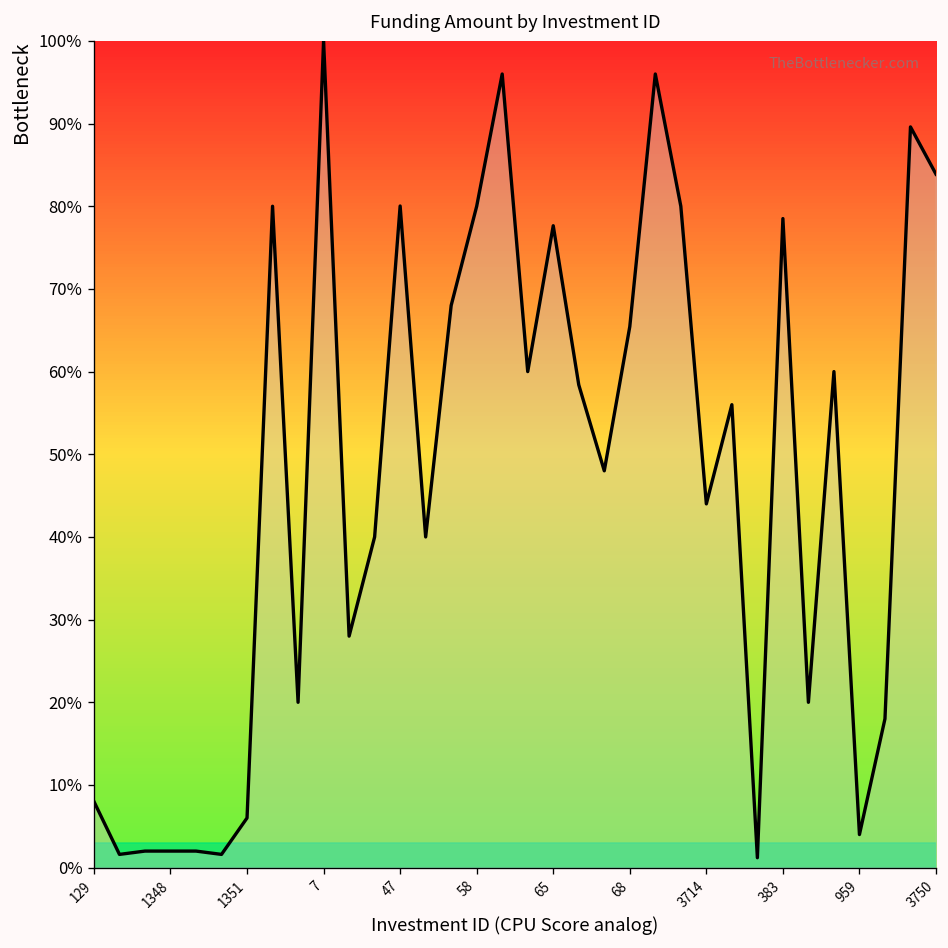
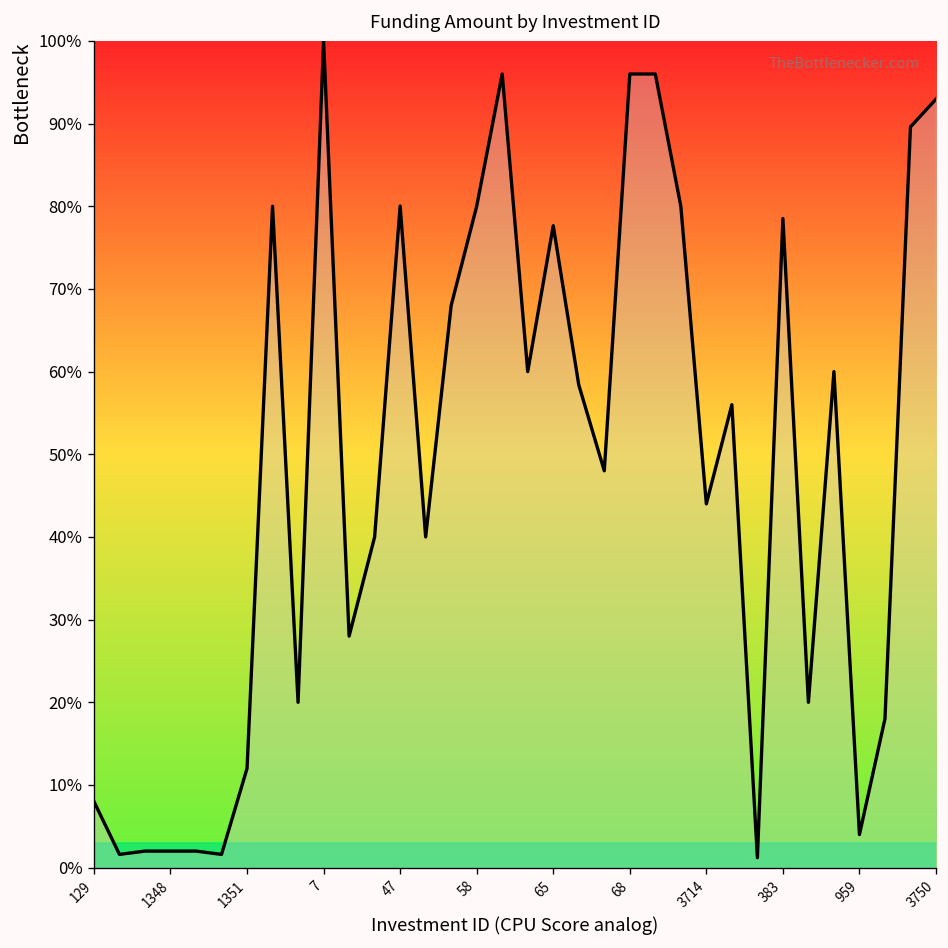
  {
    "129": "8%",
-   "1351": "6%",
+   "1351": "12%",
    "47": "80%",
    "58": "80%",
    "65": "78%",
-   "68": "65%",
+   "68": "96%",
    "3714": "44%",
    "383": "79%",
    "959": "4%",
-   "3750": "84%"
+   "3750": "93%"
  }
